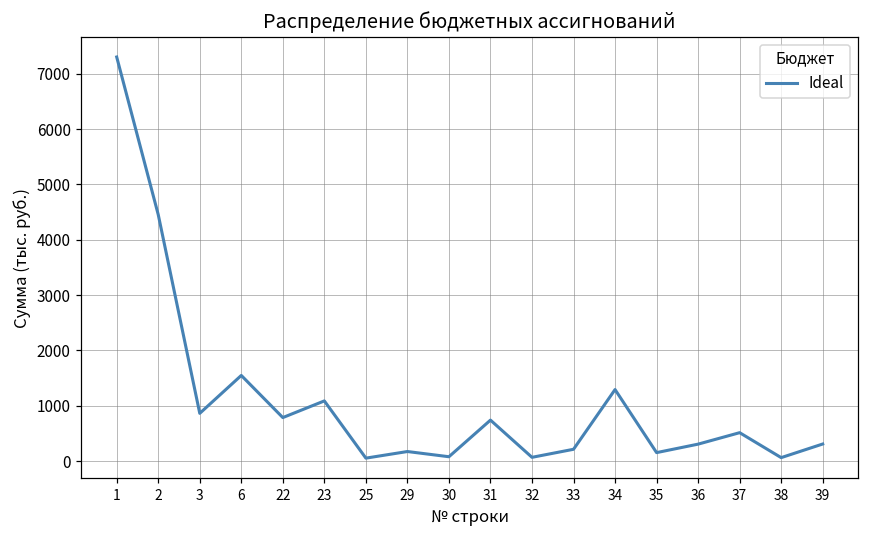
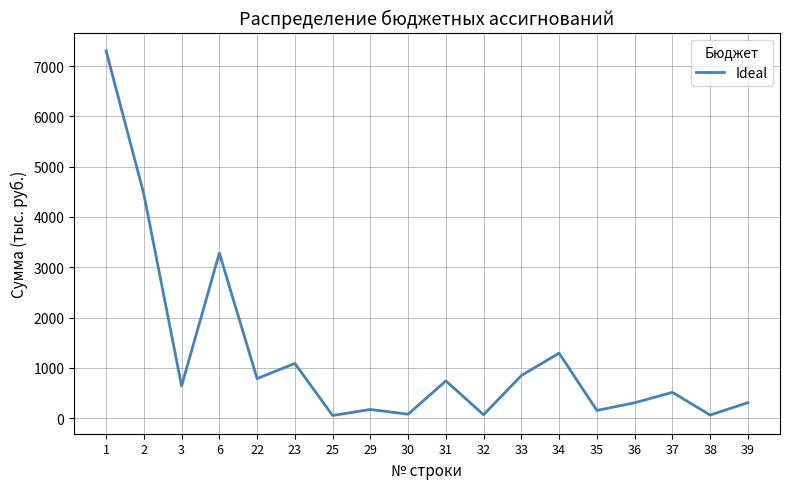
  {
    "1": 7300,
    "2": 4500,
-   "3": 900,
-   "6": 1500,
+   "3": 600,
+   "6": 3300,
    "22": 800,
    "23": 1100,
    "25": 100,
    "29": 200,
    "30": 100,
    "31": 700,
    "32": 100,
-   "33": 200,
+   "33": 800,
    "34": 1300,
    "35": 200,
    "36": 300,
    "37": 500,
    "38": 100,
    "39": 300
  }
